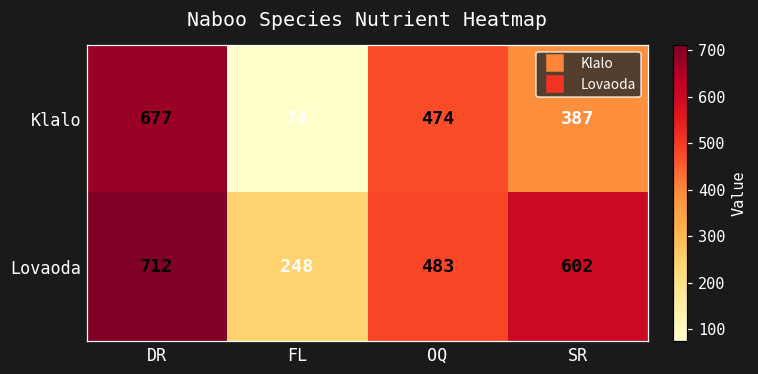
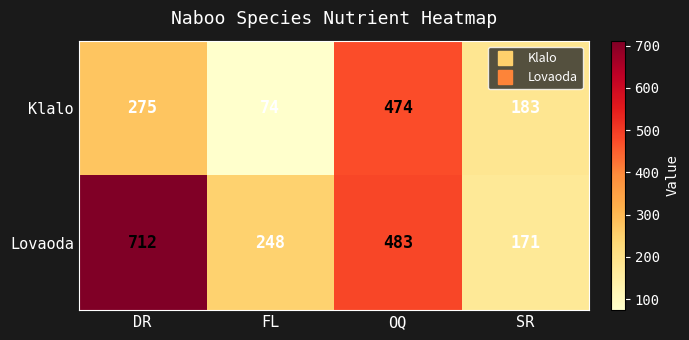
  {
    "Klalo": {
-     "DR": 677,
+     "DR": 275,
      "FL": 74,
      "OQ": 474,
-     "SR": 387
+     "SR": 183
    },
    "Lovaoda": {
      "DR": 712,
      "FL": 248,
      "OQ": 483,
-     "SR": 602
+     "SR": 171
    }
  }
